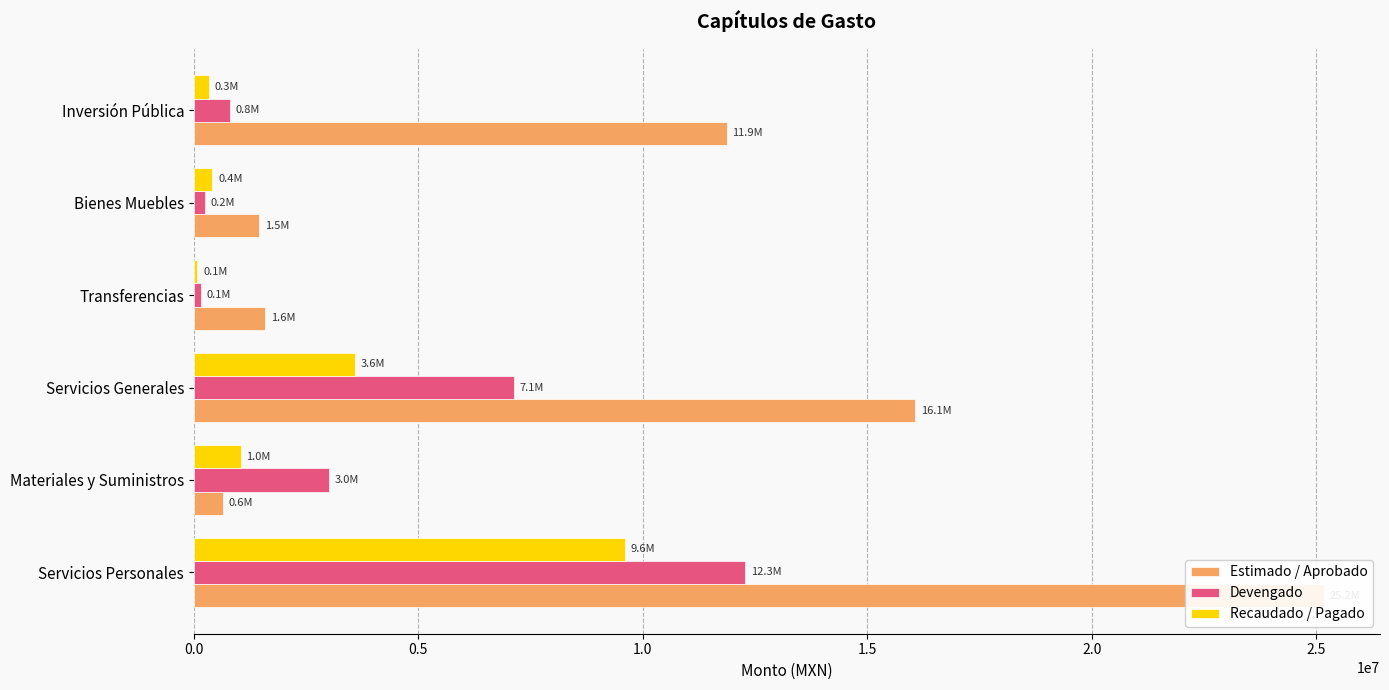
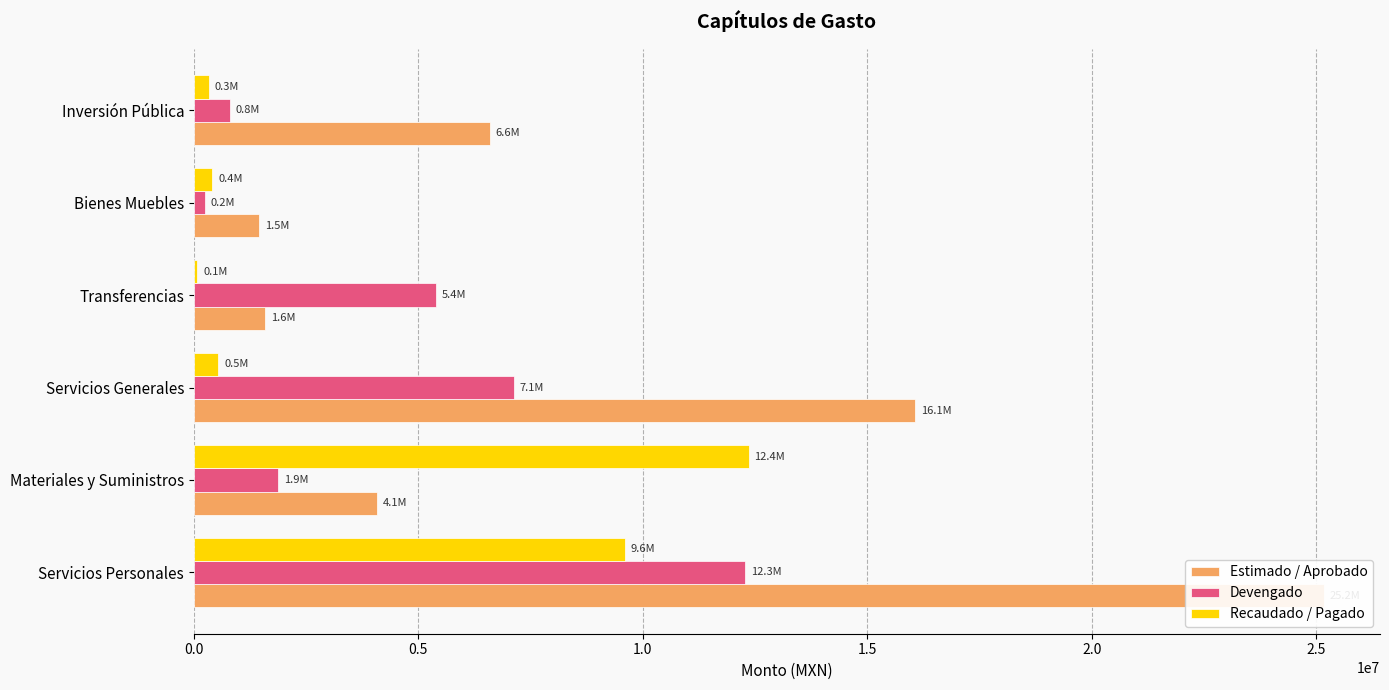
  {
    "Estimado / Aprobado": {
-     "Inversión Pública": "11.9M",
+     "Inversión Pública": "6.6M",
      "Bienes Muebles": "1.5M",
      "Transferencias": "1.6M",
      "Servicios Generales": "16.1M",
-     "Materiales y Suministros": "0.6M"
+     "Materiales y Suministros": "4.1M"
    },
    "Devengado": {
      "Inversión Pública": "0.8M",
      "Bienes Muebles": "0.2M",
-     "Transferencias": "0.1M",
+     "Transferencias": "5.4M",
      "Servicios Generales": "7.1M",
-     "Materiales y Suministros": "3.0M",
+     "Materiales y Suministros": "1.9M",
      "Servicios Personales": "12.3M"
    },
    "Recaudado / Pagado": {
      "Inversión Pública": "0.3M",
      "Bienes Muebles": "0.4M",
      "Transferencias": "0.1M",
-     "Servicios Generales": "3.6M",
-     "Materiales y Suministros": "1.0M",
+     "Servicios Generales": "0.5M",
+     "Materiales y Suministros": "12.4M",
      "Servicios Personales": "9.6M"
    }
  }
